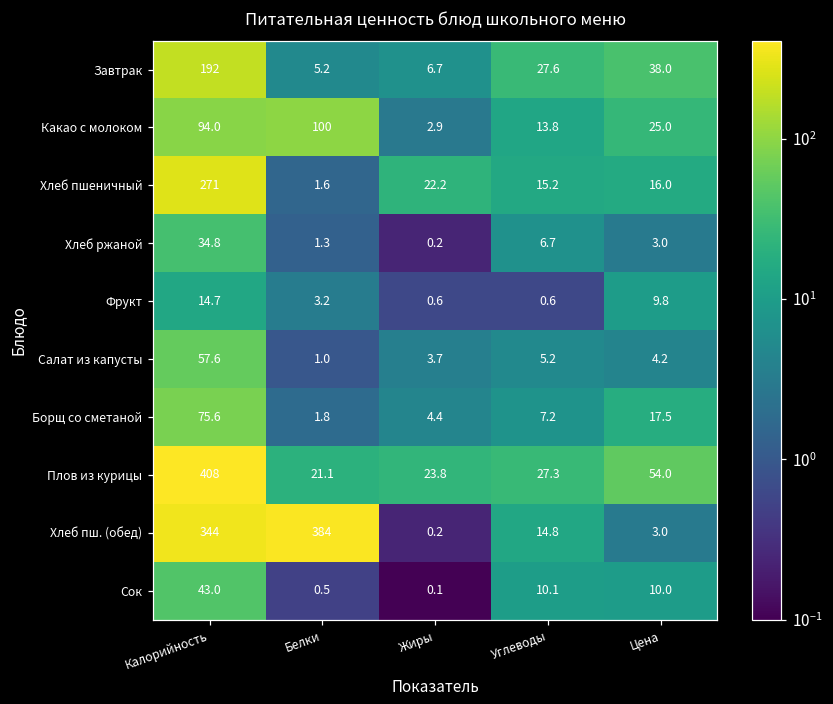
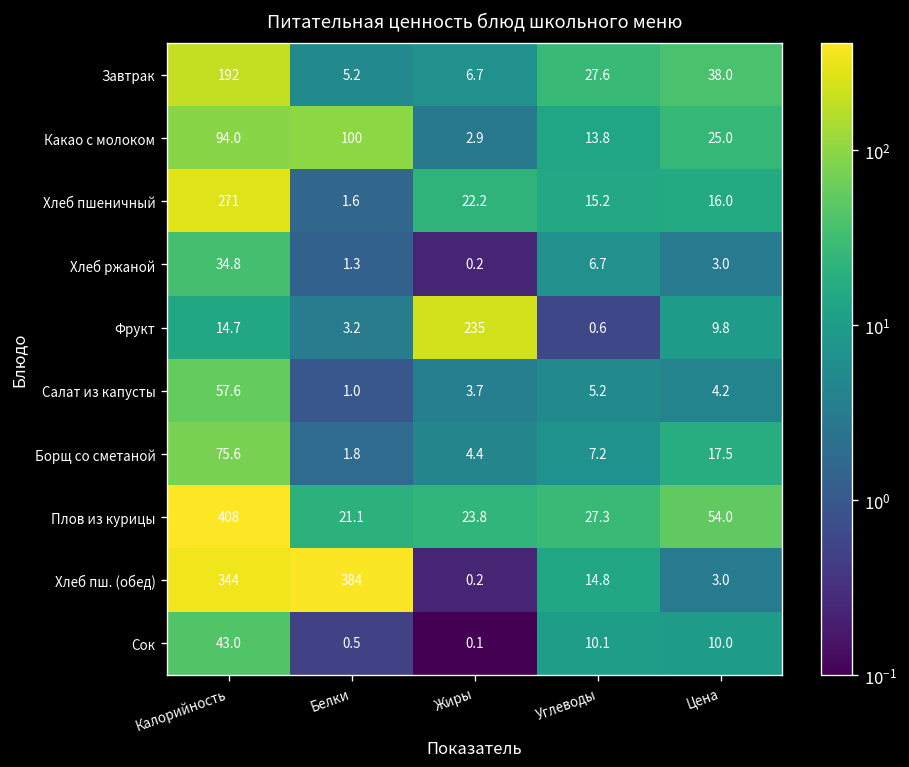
  {
    "Завтрак": {
      "Калорийность": 192,
      "Белки": 5.2,
      "Жиры": 6.7,
      "Углеводы": 27.6,
      "Цена": 38.0
    },
    "Какао с молоком": {
      "Калорийность": 94.0,
      "Белки": 100,
      "Жиры": 2.9,
      "Углеводы": 13.8,
      "Цена": 25.0
    },
    "Хлеб пшеничный": {
      "Калорийность": 271,
      "Белки": 1.6,
      "Жиры": 22.2,
      "Углеводы": 15.2,
      "Цена": 16.0
    },
    "Хлеб ржаной": {
      "Калорийность": 34.8,
      "Белки": 1.3,
      "Жиры": 0.2,
      "Углеводы": 6.7,
      "Цена": 3.0
    },
    "Фрукт": {
      "Калорийность": 14.7,
      "Белки": 3.2,
-     "Жиры": 0.6,
+     "Жиры": 235,
      "Углеводы": 0.6,
      "Цена": 9.8
    },
    "Салат из капусты": {
      "Калорийность": 57.6,
      "Белки": 1.0,
      "Жиры": 3.7,
      "Углеводы": 5.2,
      "Цена": 4.2
    },
    "Борщ со сметаной": {
      "Калорийность": 75.6,
      "Белки": 1.8,
      "Жиры": 4.4,
      "Углеводы": 7.2,
      "Цена": 17.5
    },
    "Плов из курицы": {
      "Калорийность": 408,
      "Белки": 21.1,
      "Жиры": 23.8,
      "Углеводы": 27.3,
      "Цена": 54.0
    },
    "Хлеб пш. (обед)": {
      "Калорийность": 344,
      "Белки": 384,
      "Жиры": 0.2,
      "Углеводы": 14.8,
      "Цена": 3.0
    },
    "Сок": {
      "Калорийность": 43.0,
      "Белки": 0.5,
      "Жиры": 0.1,
      "Углеводы": 10.1,
      "Цена": 10.0
    }
  }
